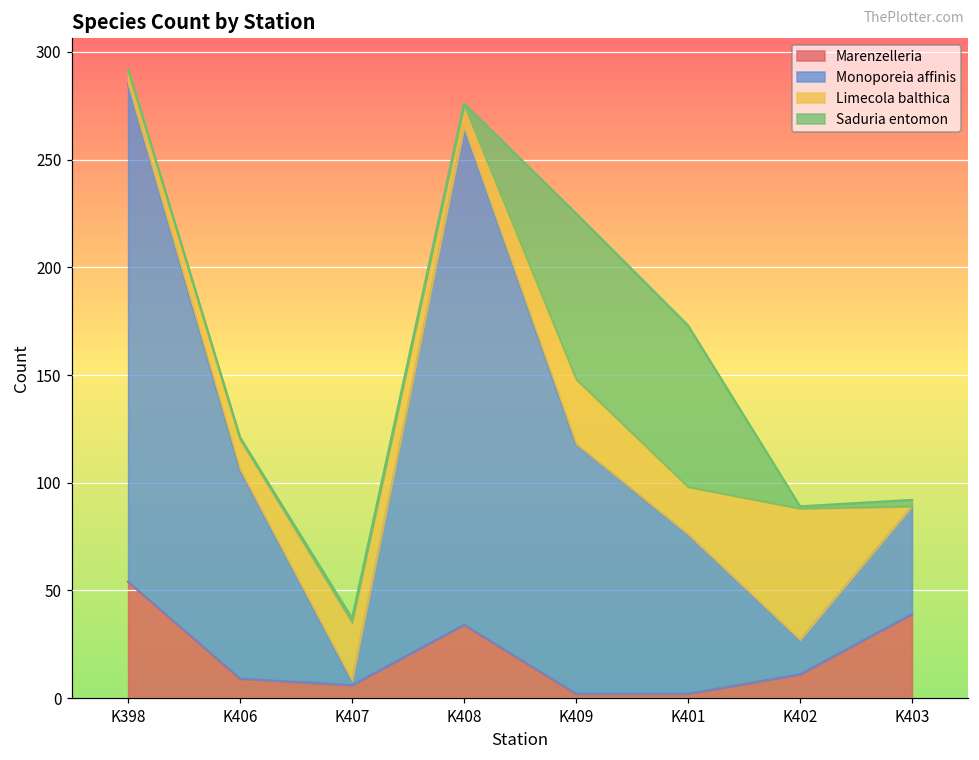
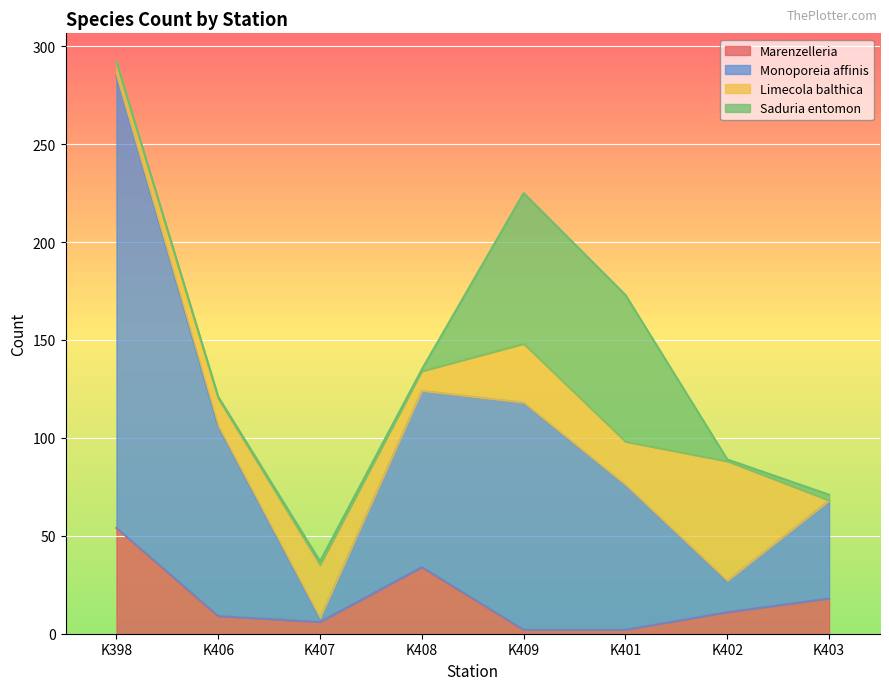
  {
    "Marenzelleria": {
      "K398": 54,
      "K406": 9,
      "K407": 6,
      "K408": 34,
      "K409": 2,
      "K401": 2,
      "K402": 11,
-     "K403": 39
+     "K403": 18
    },
    "Monoporeia affinis": {
      "K398": 231,
      "K406": 97,
      "K407": 2,
-     "K408": 231,
+     "K408": 90,
      "K409": 116,
      "K401": 74,
      "K402": 16
    },
    "Limecola balthica": {
      "K407": 27,
      "K409": 30,
      "K401": 22
    },
    "Saduria entomon": {
      "K407": 2,
      "K409": 77,
      "K401": 75,
      "K403": 3
    }
  }
